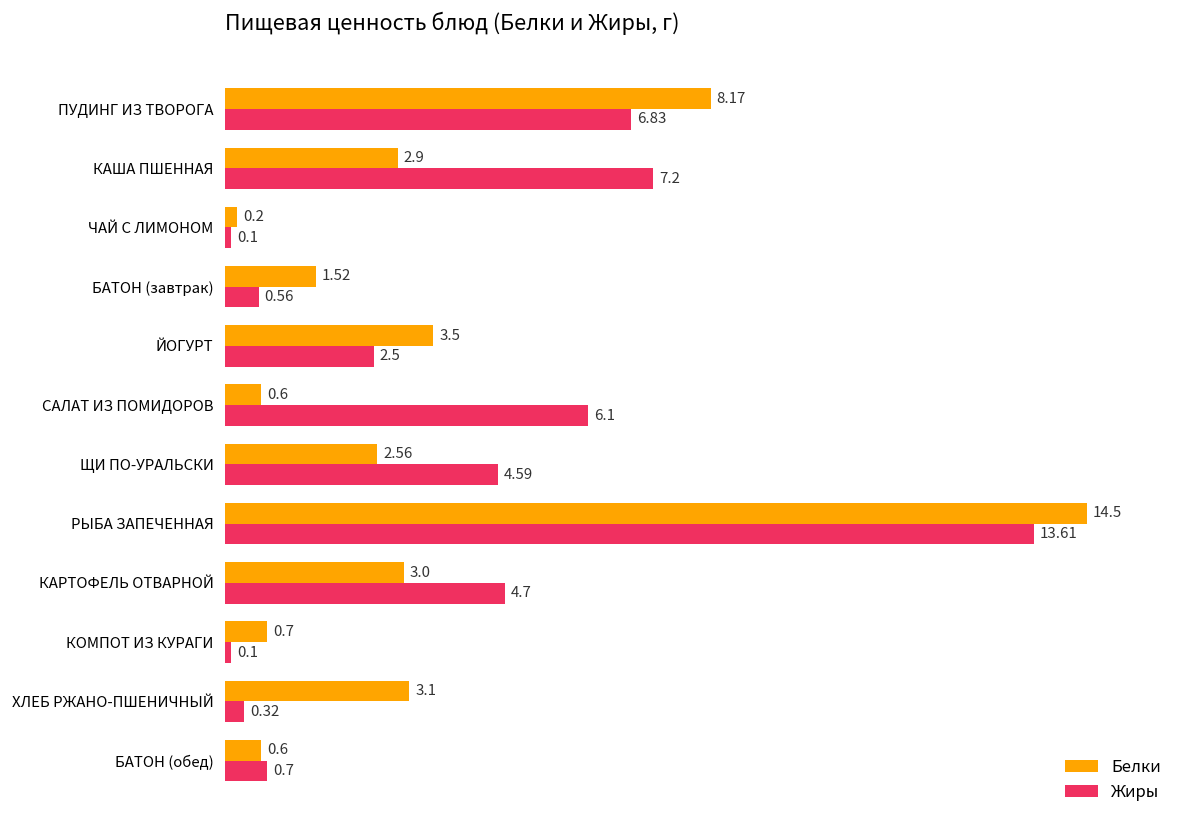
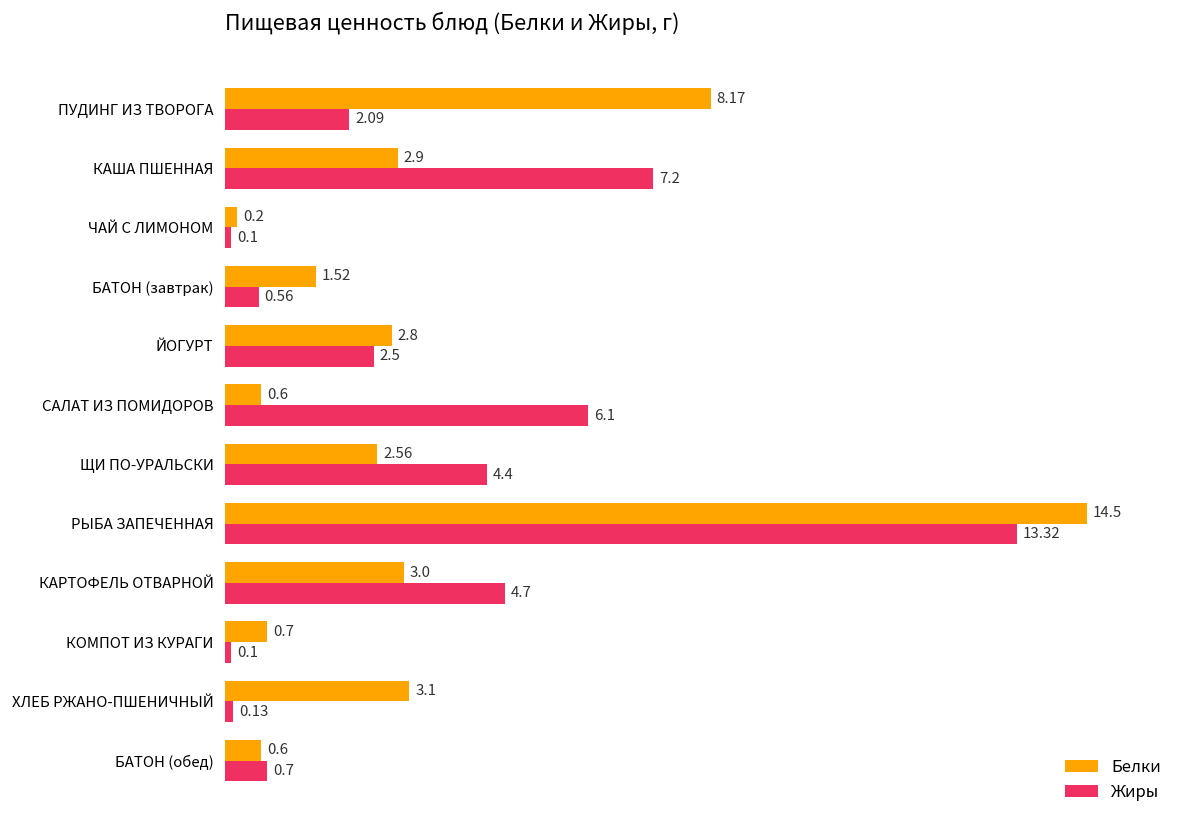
  {
    "Белки": {
      "ПУДИНГ ИЗ ТВОРОГА": 8.17,
      "КАША ПШЕННАЯ": 2.9,
      "ЧАЙ С ЛИМОНОМ": 0.2,
      "БАТОН (завтрак)": 1.52,
-     "ЙОГУРТ": 3.5,
+     "ЙОГУРТ": 2.8,
      "САЛАТ ИЗ ПОМИДОРОВ": 0.6,
      "ЩИ ПО-УРАЛЬСКИ": 2.56,
      "РЫБА ЗАПЕЧЕННАЯ": 14.5,
      "КАРТОФЕЛЬ ОТВАРНОЙ": 3.0,
      "КОМПОТ ИЗ КУРАГИ": 0.7,
      "ХЛЕБ РЖАНО-ПШЕНИЧНЫЙ": 3.1,
      "БАТОН (обед)": 0.6
    },
    "Жиры": {
-     "ПУДИНГ ИЗ ТВОРОГА": 6.83,
+     "ПУДИНГ ИЗ ТВОРОГА": 2.09,
      "КАША ПШЕННАЯ": 7.2,
      "ЧАЙ С ЛИМОНОМ": 0.1,
      "БАТОН (завтрак)": 0.56,
      "ЙОГУРТ": 2.5,
      "САЛАТ ИЗ ПОМИДОРОВ": 6.1,
-     "ЩИ ПО-УРАЛЬСКИ": 4.59,
-     "РЫБА ЗАПЕЧЕННАЯ": 13.61,
+     "ЩИ ПО-УРАЛЬСКИ": 4.4,
+     "РЫБА ЗАПЕЧЕННАЯ": 13.32,
      "КАРТОФЕЛЬ ОТВАРНОЙ": 4.7,
      "КОМПОТ ИЗ КУРАГИ": 0.1,
-     "ХЛЕБ РЖАНО-ПШЕНИЧНЫЙ": 0.32,
+     "ХЛЕБ РЖАНО-ПШЕНИЧНЫЙ": 0.13,
      "БАТОН (обед)": 0.7
    }
  }
